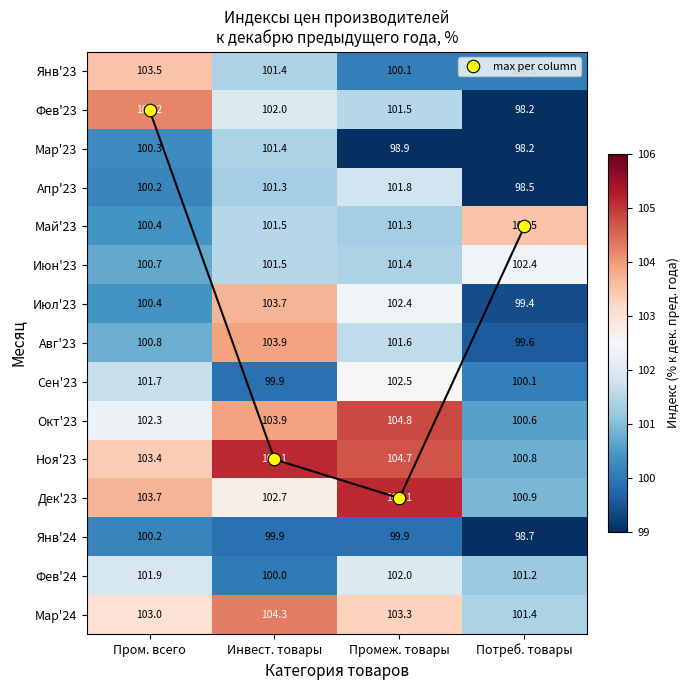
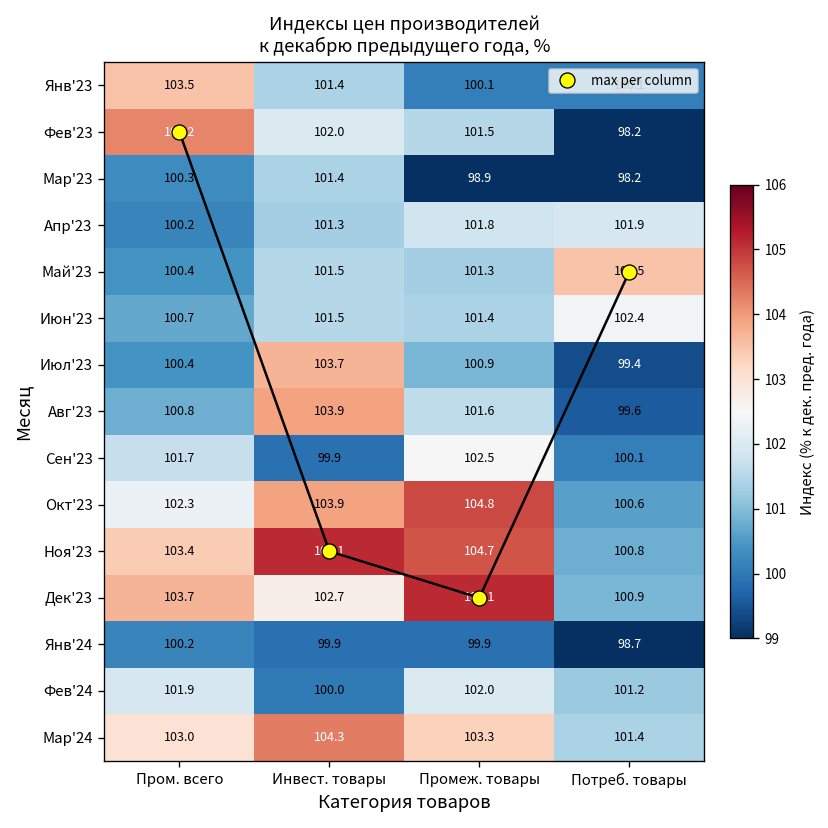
  {
    "Янв'23": {
      "Пром. всего": 103.5,
      "Инвест. товары": 101.4,
      "Промеж. товары": 100.1
    },
    "Фев'23": {
      "Инвест. товары": 102.0,
      "Промеж. товары": 101.5,
      "Потреб. товары": 98.2
    },
    "Мар'23": {
      "Пром. всего": 100.3,
      "Инвест. товары": 101.4,
      "Промеж. товары": 98.9,
      "Потреб. товары": 98.2
    },
    "Апр'23": {
      "Пром. всего": 100.2,
      "Инвест. товары": 101.3,
      "Промеж. товары": 101.8,
-     "Потреб. товары": 98.5
+     "Потреб. товары": 101.9
    },
    "Май'23": {
      "Пром. всего": 100.4,
      "Инвест. товары": 101.5,
      "Промеж. товары": 101.3
    },
    "Июн'23": {
      "Пром. всего": 100.7,
      "Инвест. товары": 101.5,
      "Промеж. товары": 101.4,
      "Потреб. товары": 102.4
    },
    "Июл'23": {
      "Пром. всего": 100.4,
      "Инвест. товары": 103.7,
-     "Промеж. товары": 102.4,
+     "Промеж. товары": 100.9,
      "Потреб. товары": 99.4
    },
    "Авг'23": {
      "Пром. всего": 100.8,
      "Инвест. товары": 103.9,
      "Промеж. товары": 101.6,
      "Потреб. товары": 99.6
    },
    "Сен'23": {
      "Пром. всего": 101.7,
      "Инвест. товары": 99.9,
      "Промеж. товары": 102.5,
      "Потреб. товары": 100.1
    },
    "Окт'23": {
      "Пром. всего": 102.3,
      "Инвест. товары": 103.9,
      "Промеж. товары": 104.8,
      "Потреб. товары": 100.6
    },
    "Ноя'23": {
      "Пром. всего": 103.4,
      "Промеж. товары": 104.7,
      "Потреб. товары": 100.8
    },
    "Дек'23": {
      "Пром. всего": 103.7,
      "Инвест. товары": 102.7,
      "Потреб. товары": 100.9
    },
    "Янв'24": {
      "Пром. всего": 100.2,
      "Инвест. товары": 99.9,
      "Промеж. товары": 99.9,
      "Потреб. товары": 98.7
    },
    "Фев'24": {
      "Пром. всего": 101.9,
      "Инвест. товары": 100.0,
      "Промеж. товары": 102.0,
      "Потреб. товары": 101.2
    },
    "Мар'24": {
      "Пром. всего": 103.0,
      "Инвест. товары": 104.3,
      "Промеж. товары": 103.3,
      "Потреб. товары": 101.4
    }
  }
